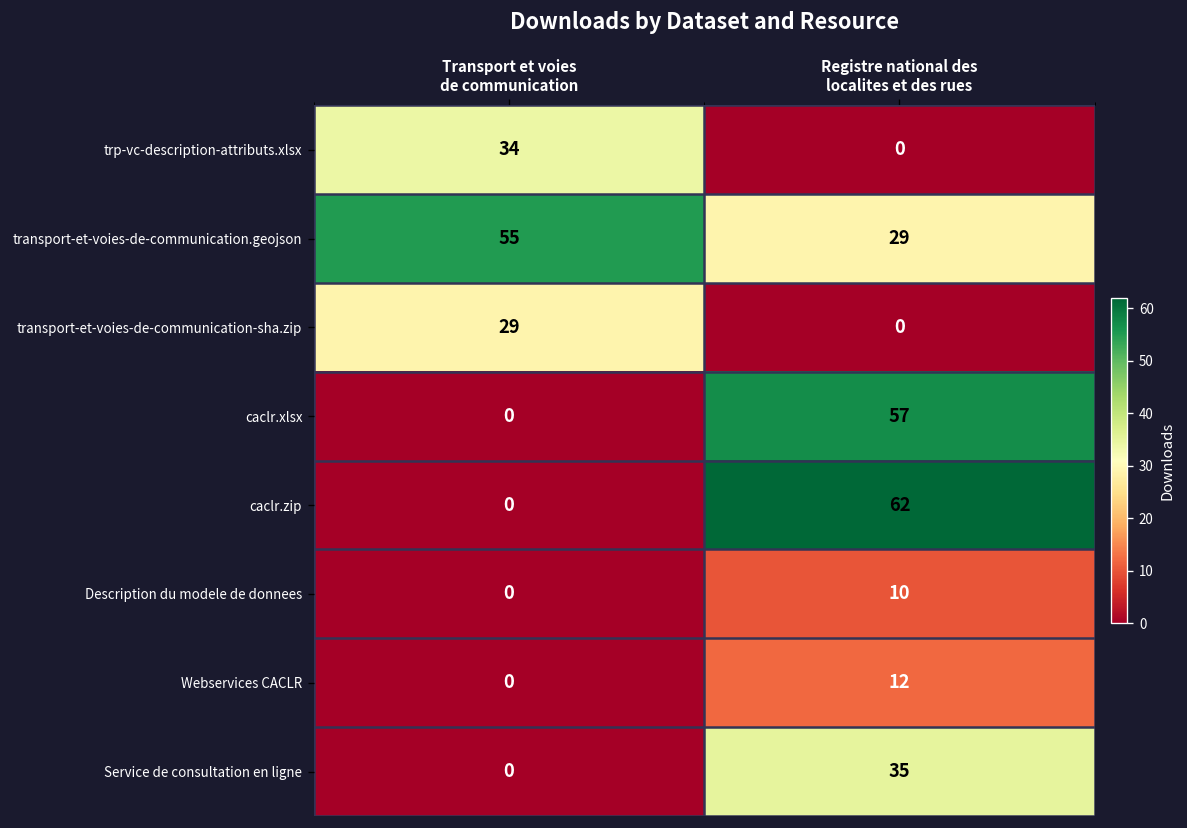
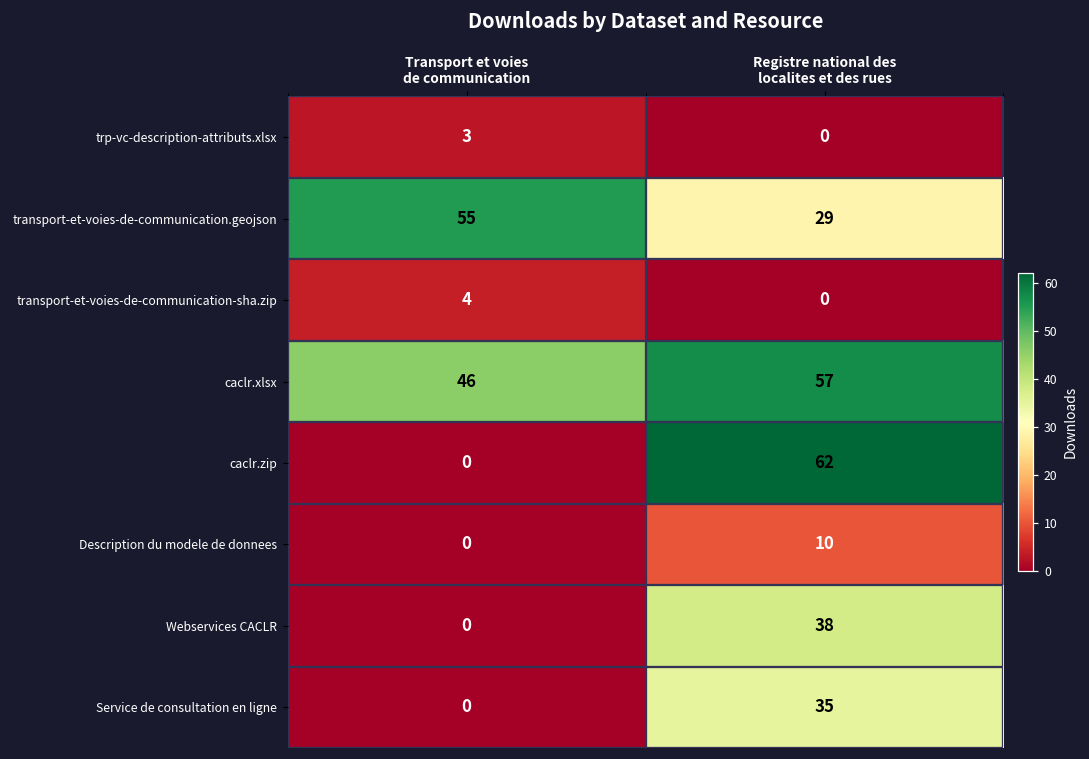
  {
    "trp-vc-description-attributs.xlsx": {
-     "Transport et voies de communication": 34,
+     "Transport et voies de communication": 3,
      "Registre national des localites et des rues": 0
    },
    "transport-et-voies-de-communication.geojson": {
      "Transport et voies de communication": 55,
      "Registre national des localites et des rues": 29
    },
    "transport-et-voies-de-communication-sha.zip": {
-     "Transport et voies de communication": 29,
+     "Transport et voies de communication": 4,
      "Registre national des localites et des rues": 0
    },
    "caclr.xlsx": {
-     "Transport et voies de communication": 0,
+     "Transport et voies de communication": 46,
      "Registre national des localites et des rues": 57
    },
    "caclr.zip": {
      "Transport et voies de communication": 0,
      "Registre national des localites et des rues": 62
    },
    "Description du modele de donnees": {
      "Transport et voies de communication": 0,
      "Registre national des localites et des rues": 10
    },
    "Webservices CACLR": {
      "Transport et voies de communication": 0,
-     "Registre national des localites et des rues": 12
+     "Registre national des localites et des rues": 38
    },
    "Service de consultation en ligne": {
      "Transport et voies de communication": 0,
      "Registre national des localites et des rues": 35
    }
  }
